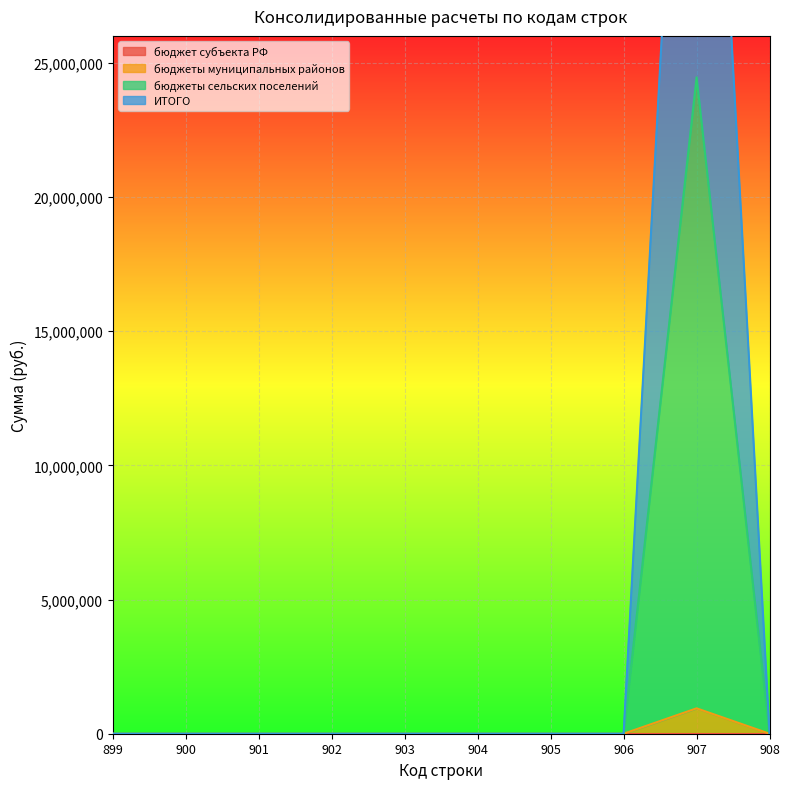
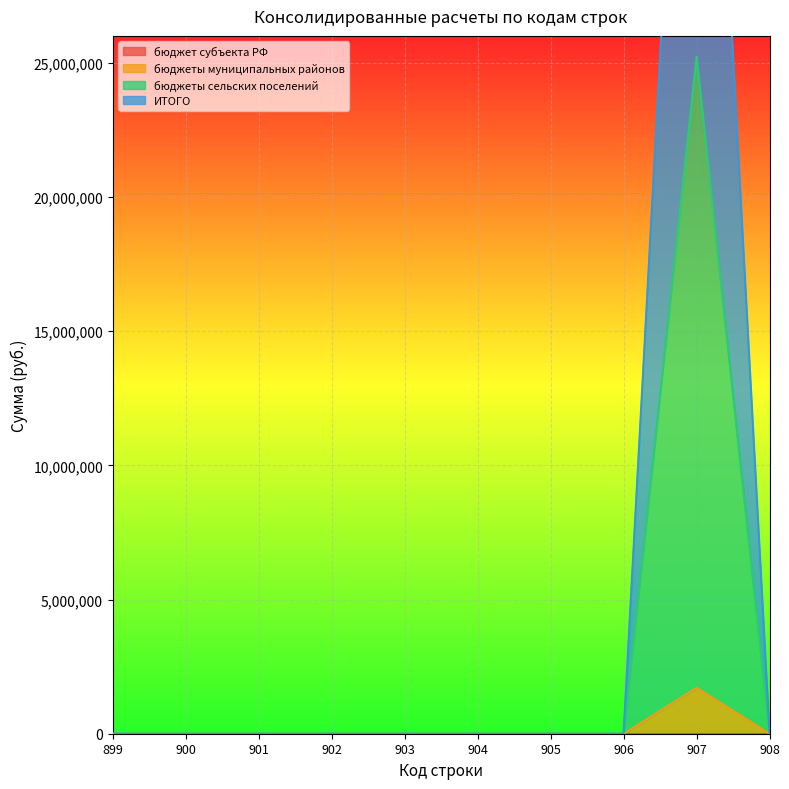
  {
    "бюджет субъекта РФ": {
      "907": "0"
    },
    "бюджеты муниципальных районов": {
-     "907": "900,000"
+     "907": "1,700,000"
    },
    "бюджеты сельских поселений": {
      "907": "23,500,000"
    }
  }
